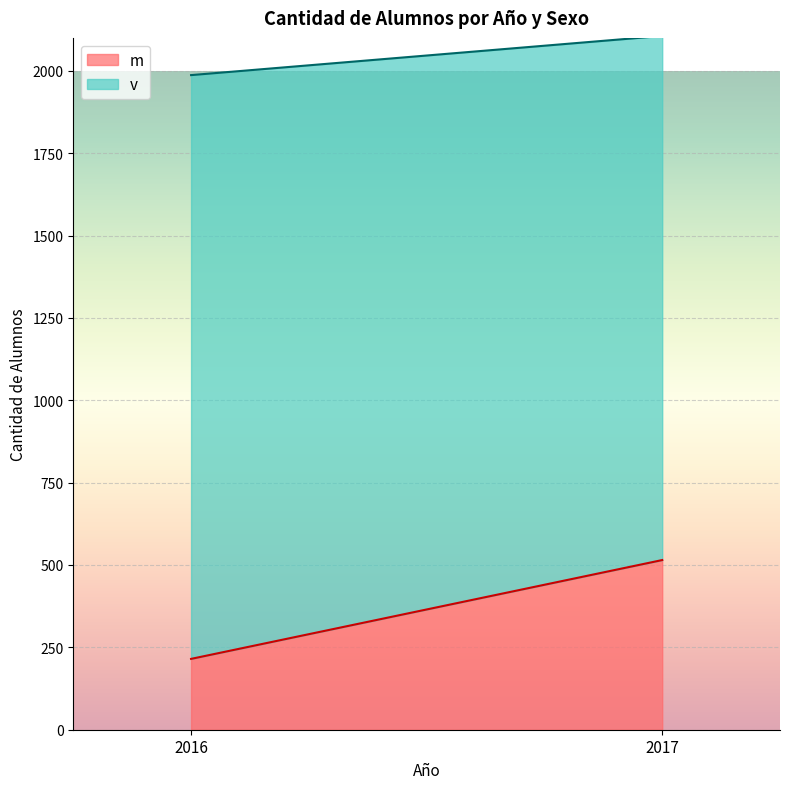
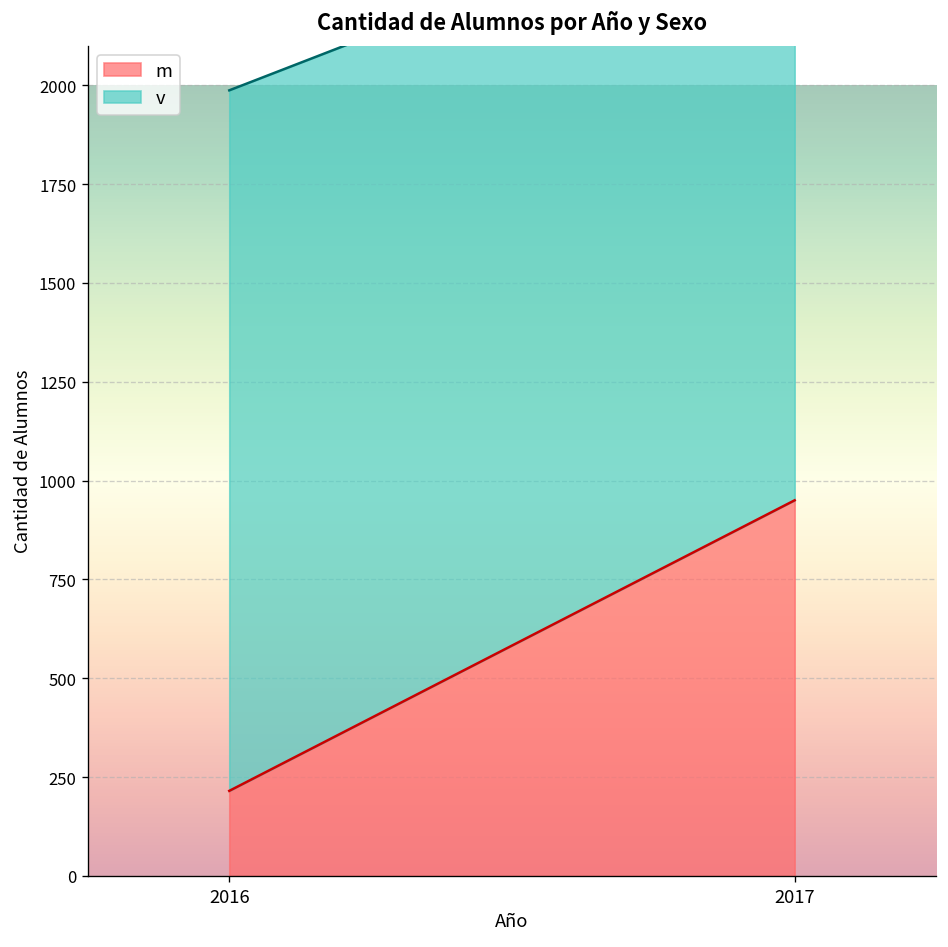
  {
    "m": {
      "2016": 220,
-     "2017": 520
+     "2017": 950
    },
    "v": {
      "2016": 1770
    }
  }
